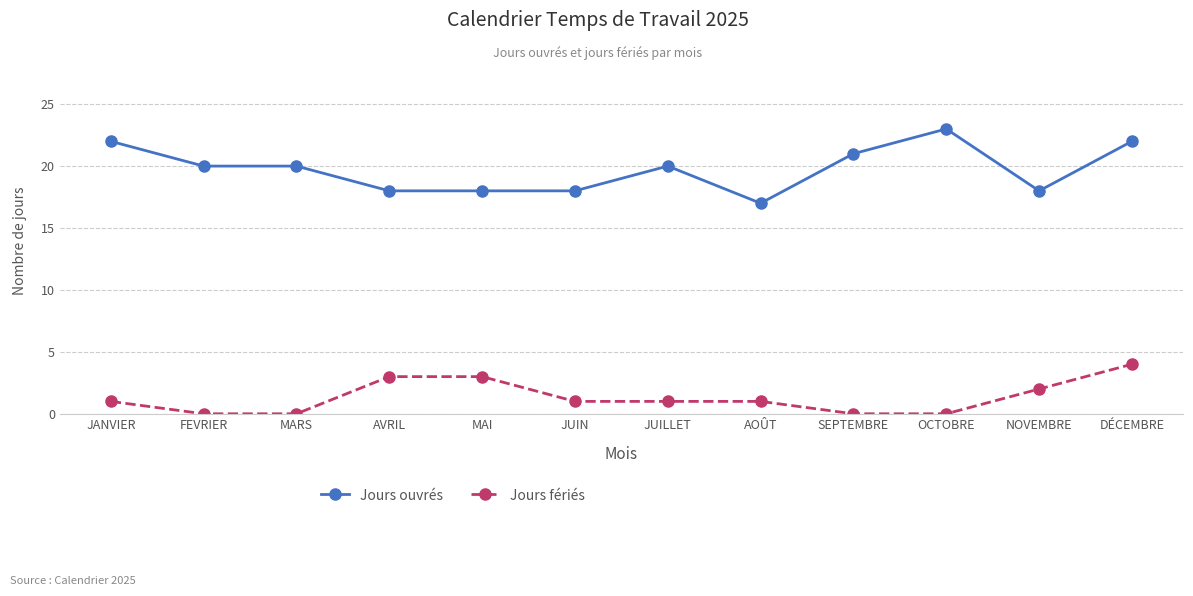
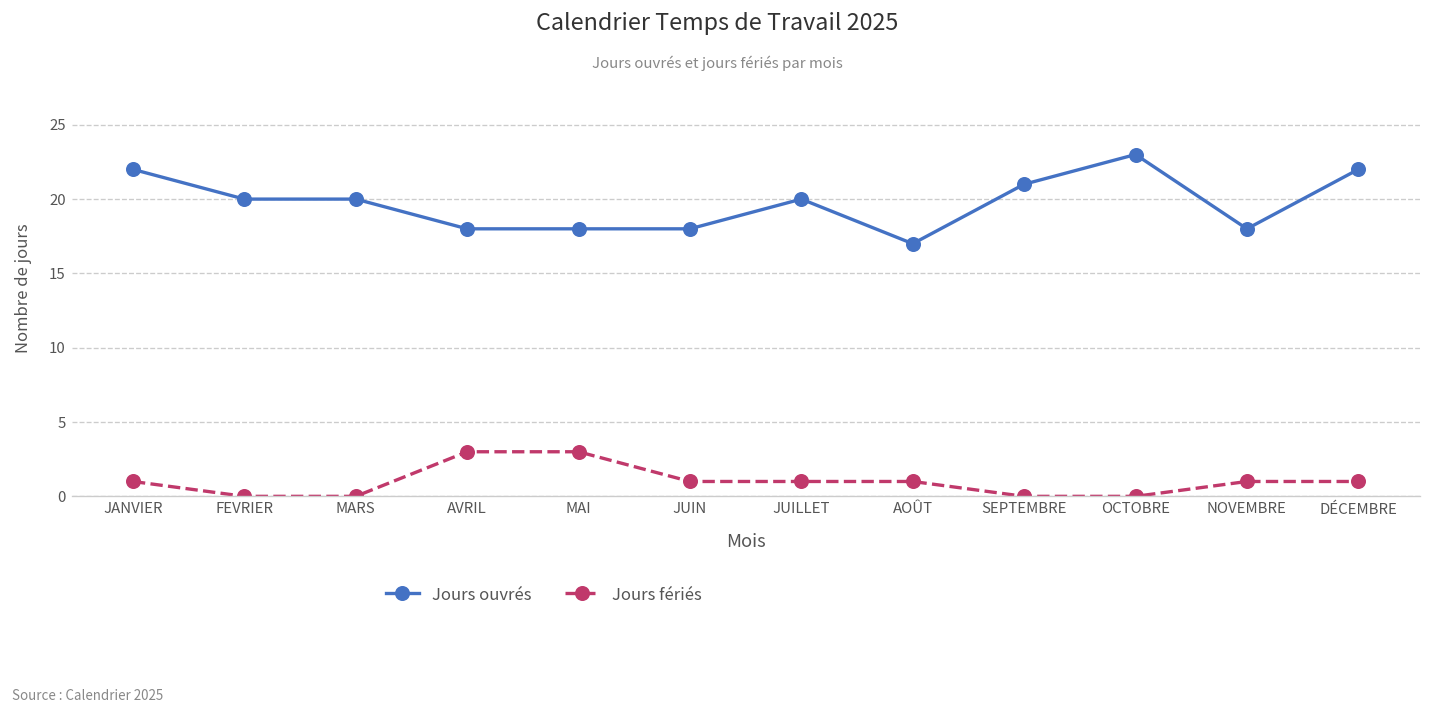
  {
    "Jours ouvrés": {
      "JANVIER": 22,
      "FEVRIER": 20,
      "MARS": 20,
      "AVRIL": 18,
      "MAI": 18,
      "JUIN": 18,
      "JUILLET": 20,
      "AOÛT": 17,
      "SEPTEMBRE": 21,
      "OCTOBRE": 23,
      "NOVEMBRE": 18,
      "DÉCEMBRE": 22
    },
    "Jours fériés": {
      "JANVIER": 1,
      "FEVRIER": 0,
      "MARS": 0,
      "AVRIL": 3,
      "MAI": 3,
      "JUIN": 1,
      "JUILLET": 1,
      "AOÛT": 1,
      "SEPTEMBRE": 0,
      "OCTOBRE": 0,
-     "NOVEMBRE": 2,
-     "DÉCEMBRE": 4
+     "NOVEMBRE": 1,
+     "DÉCEMBRE": 1
    }
  }
